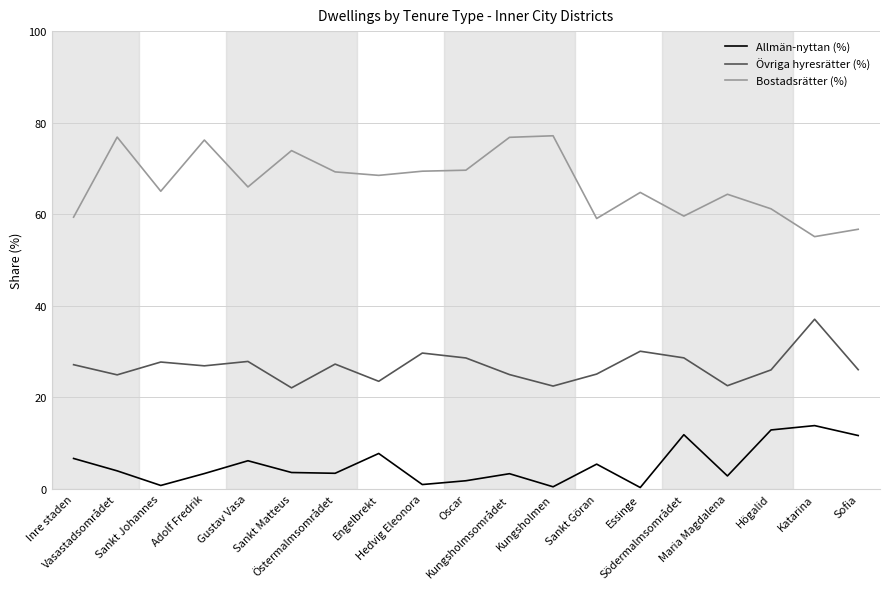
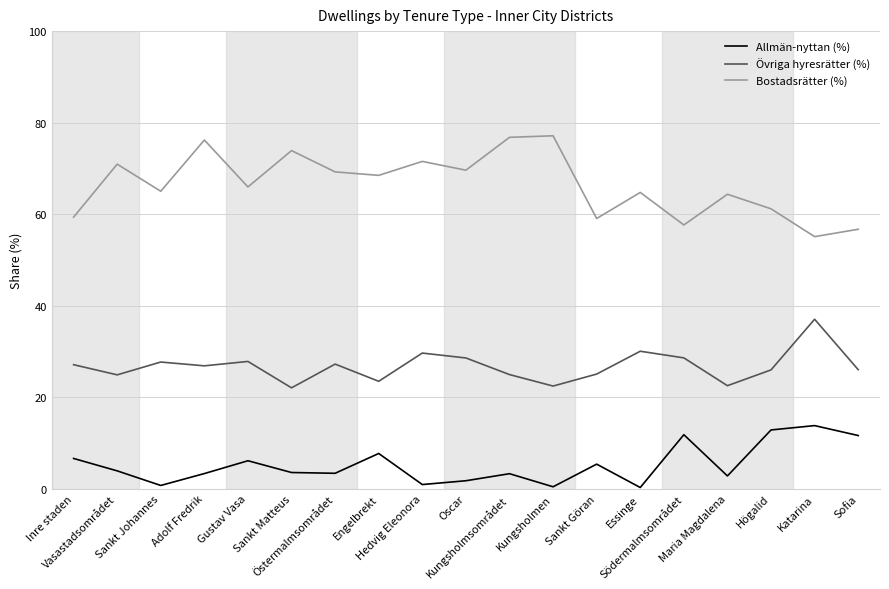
  {
    "Allmän-nyttan (%)": {
      "Inre staden": 7,
      "Vasastadsområdet": 4,
      "Sankt Johannes": 1,
      "Adolf Fredrik": 3,
      "Gustav Vasa": 6,
      "Sankt Matteus": 4,
      "Östermalmsområdet": 3,
      "Engelbrekt": 8,
      "Hedvig Eleonora": 1,
      "Oscar": 2,
      "Kungsholmsområdet": 3,
      "Kungsholmen": 0,
      "Sankt Göran": 5,
      "Essinge": 0,
      "Södermalmsområdet": 12,
      "Maria Magdalena": 3,
      "Högalid": 13,
      "Katarina": 14,
      "Sofia": 12
    },
    "Övriga hyresrätter (%)": {
      "Inre staden": 27,
      "Vasastadsområdet": 25,
      "Sankt Johannes": 28,
      "Adolf Fredrik": 27,
      "Gustav Vasa": 28,
      "Sankt Matteus": 22,
      "Östermalmsområdet": 27,
      "Engelbrekt": 23,
      "Hedvig Eleonora": 30,
      "Oscar": 29,
      "Kungsholmsområdet": 25,
      "Kungsholmen": 22,
      "Sankt Göran": 25,
      "Essinge": 30,
      "Södermalmsområdet": 29,
      "Maria Magdalena": 23,
      "Högalid": 26,
      "Katarina": 37,
      "Sofia": 26
    },
    "Bostadsrätter (%)": {
      "Inre staden": 59,
-     "Vasastadsområdet": 77,
+     "Vasastadsområdet": 71,
      "Sankt Johannes": 65,
      "Adolf Fredrik": 76,
      "Gustav Vasa": 66,
      "Sankt Matteus": 74,
      "Östermalmsområdet": 69,
      "Engelbrekt": 68,
-     "Hedvig Eleonora": 69,
+     "Hedvig Eleonora": 72,
      "Oscar": 70,
      "Kungsholmsområdet": 77,
      "Kungsholmen": 77,
      "Sankt Göran": 59,
      "Essinge": 65,
-     "Södermalmsområdet": 60,
+     "Södermalmsområdet": 58,
      "Maria Magdalena": 64,
      "Högalid": 61,
      "Katarina": 55,
      "Sofia": 57
    }
  }
